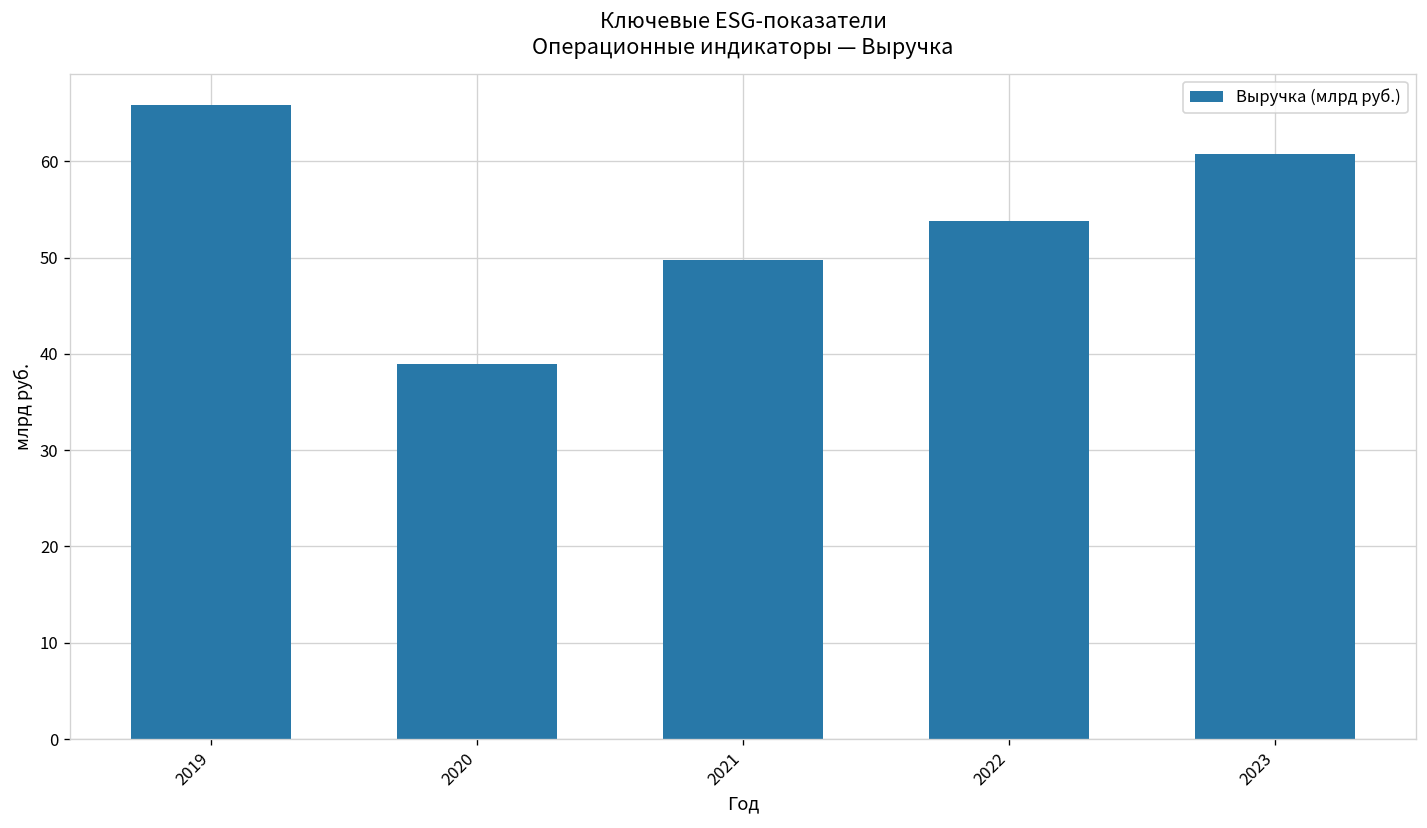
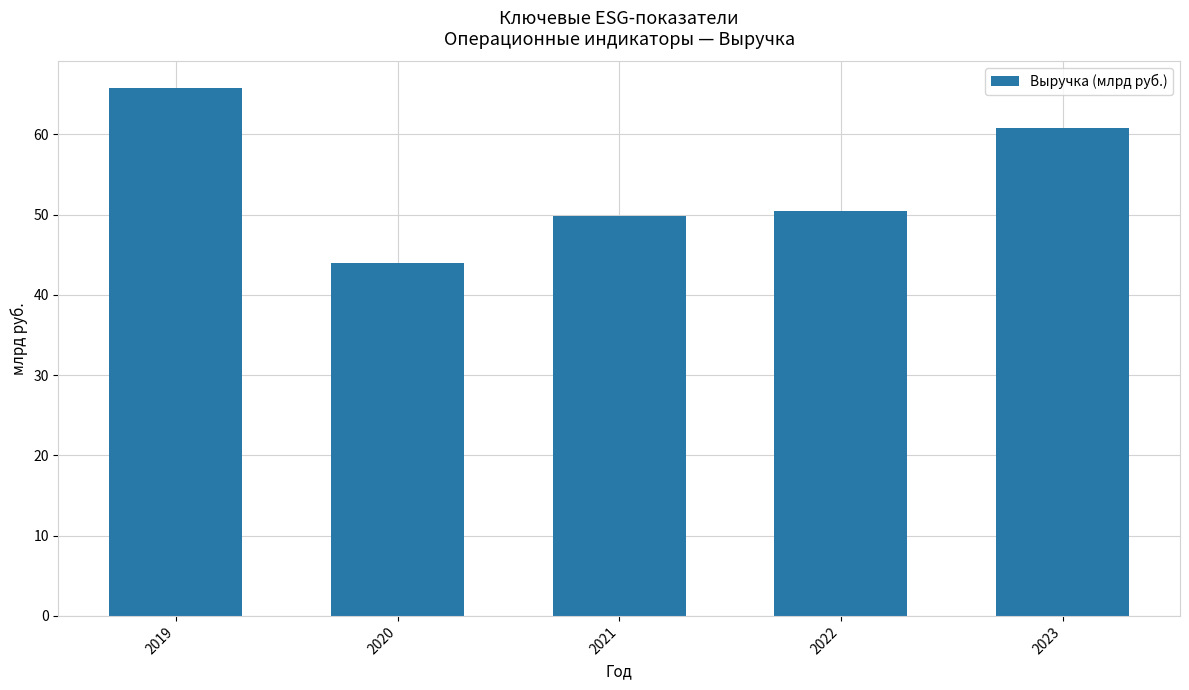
  {
    "2019": 66,
-   "2020": 39,
+   "2020": 44,
    "2021": 50,
-   "2022": 54,
+   "2022": 51,
    "2023": 61
  }
